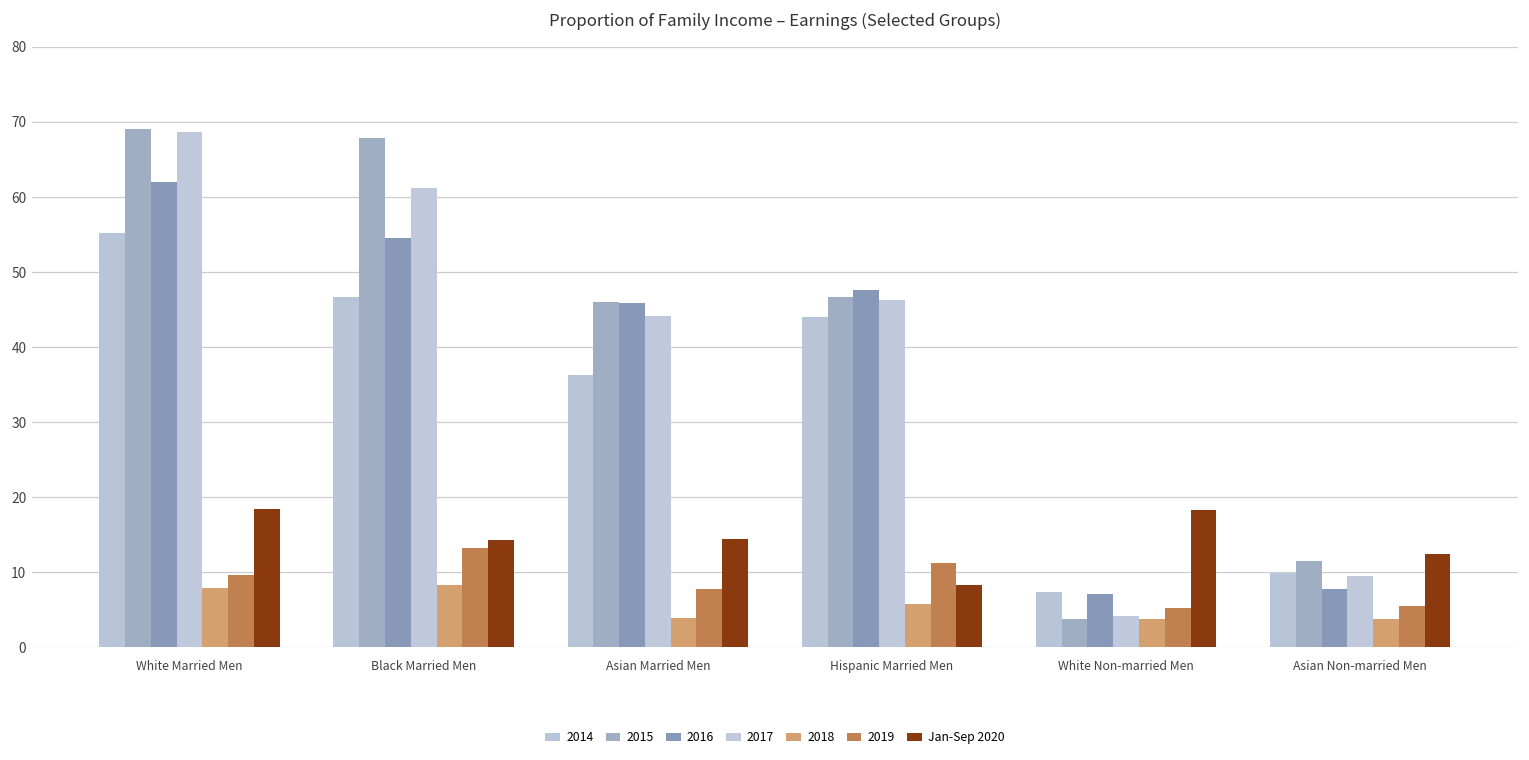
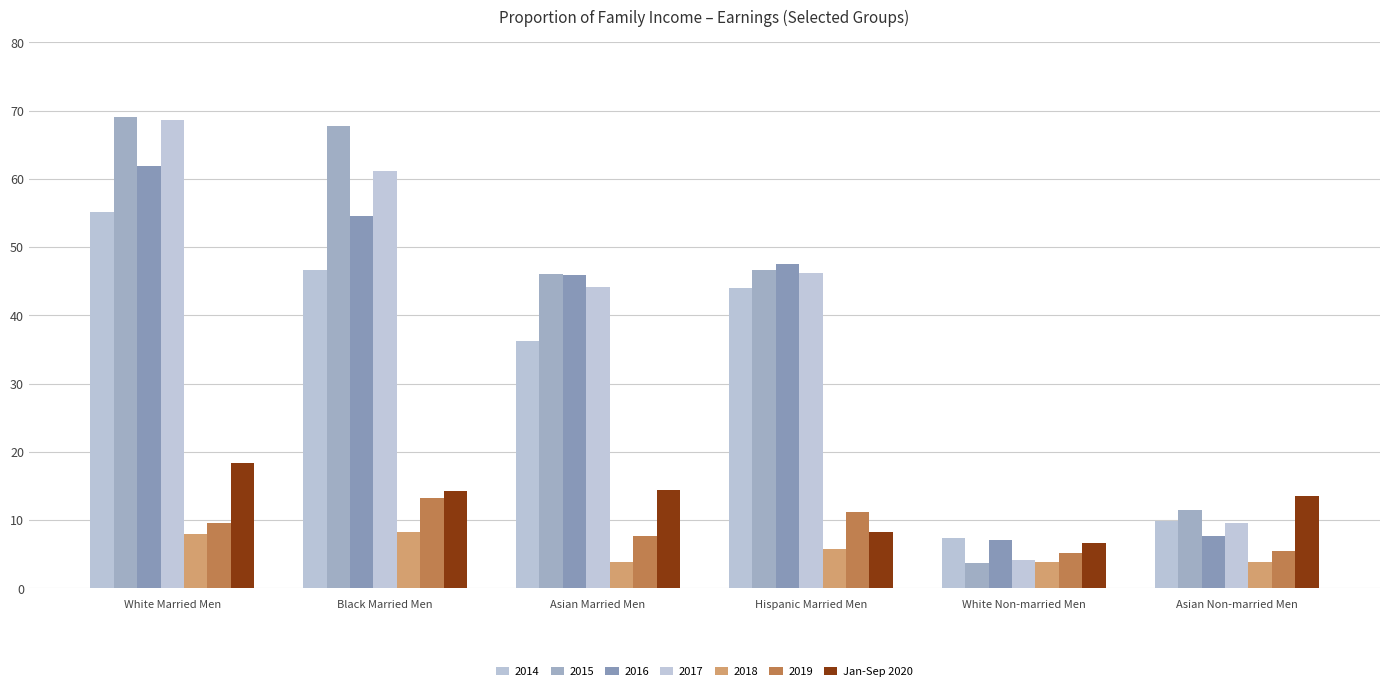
  {
    "Jan-Sep 2020": {
      "White Married Men": 18,
      "Black Married Men": 14,
      "Asian Married Men": 14,
      "Hispanic Married Men": 8,
-     "White Non-married Men": 18,
-     "Asian Non-married Men": 12
+     "White Non-married Men": 7,
+     "Asian Non-married Men": 14
    }
  }
